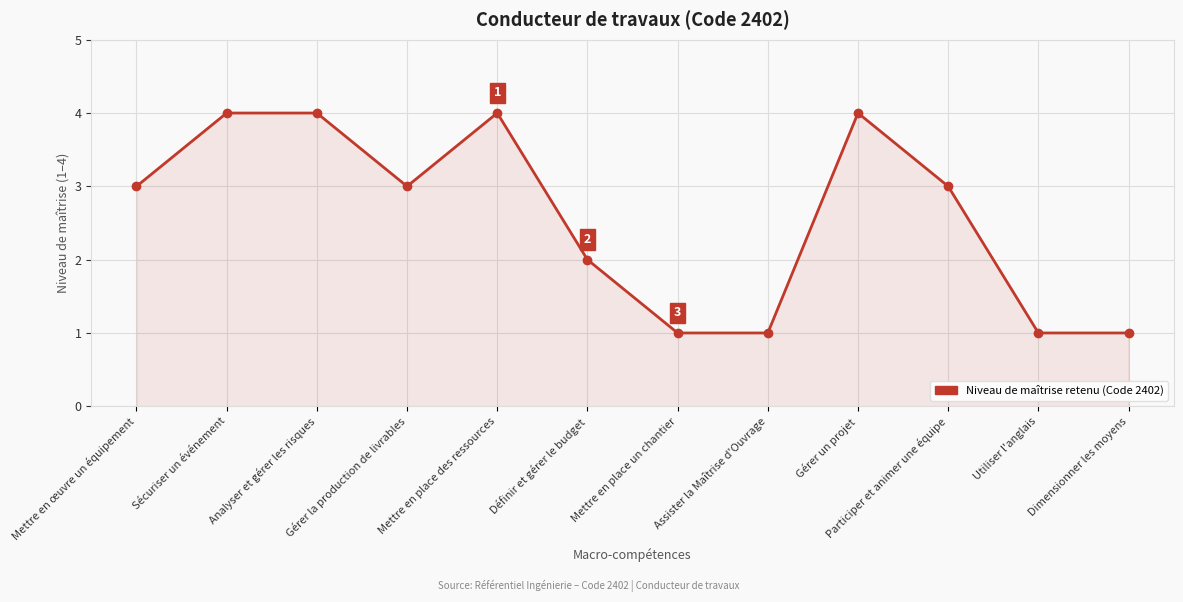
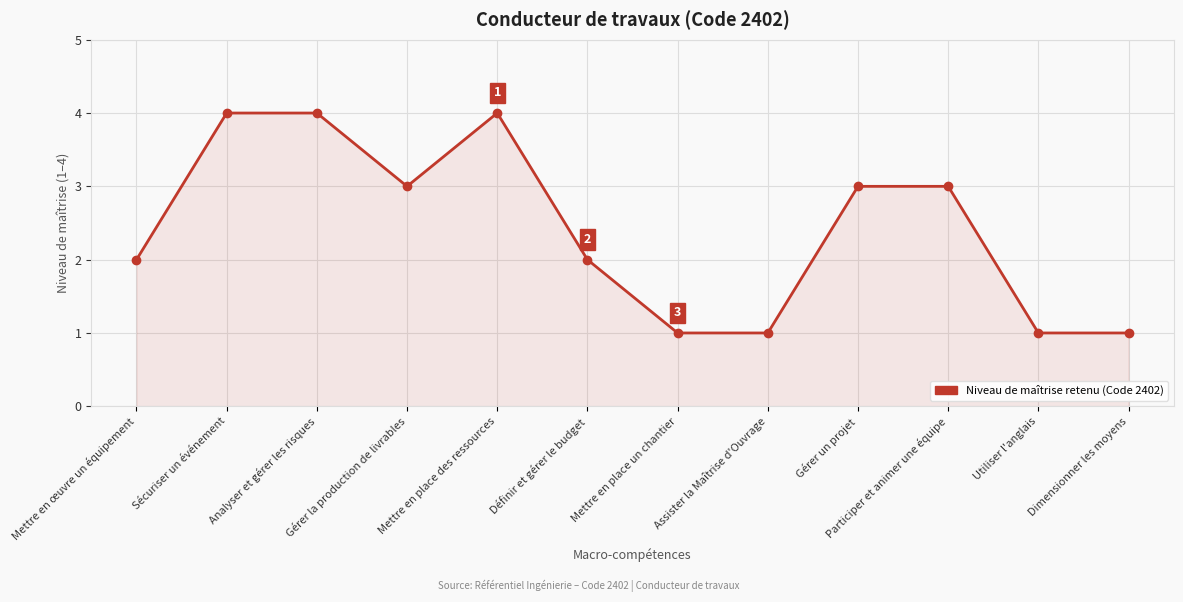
  {
-   "Mettre en œuvre un équipement": 3,
+   "Mettre en œuvre un équipement": 2,
    "Sécuriser un événement": 4,
    "Analyser et gérer les risques": 4,
    "Gérer la production de livrables": 3,
    "Assister la Maîtrise d'Ouvrage": 1,
-   "Gérer un projet": 4,
+   "Gérer un projet": 3,
    "Participer et animer une équipe": 3,
    "Utiliser l'anglais": 1,
    "Dimensionner les moyens": 1
  }
